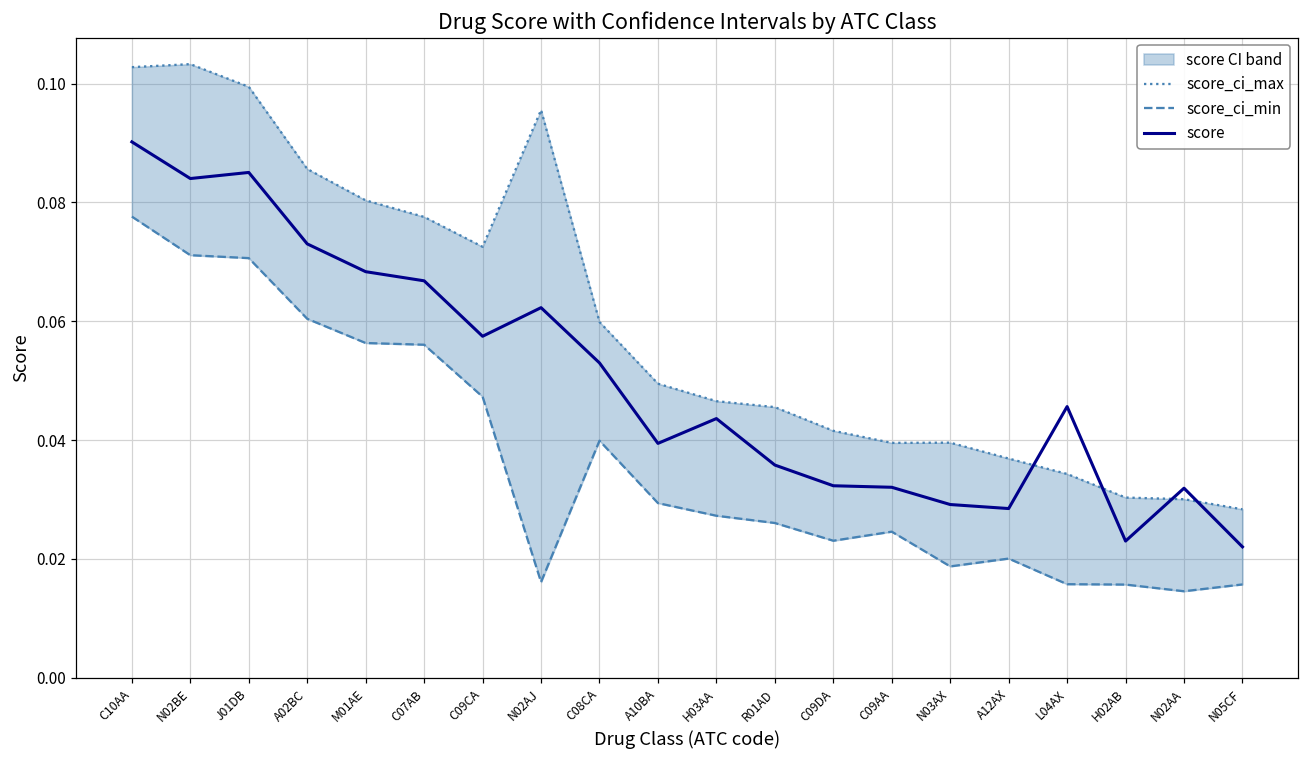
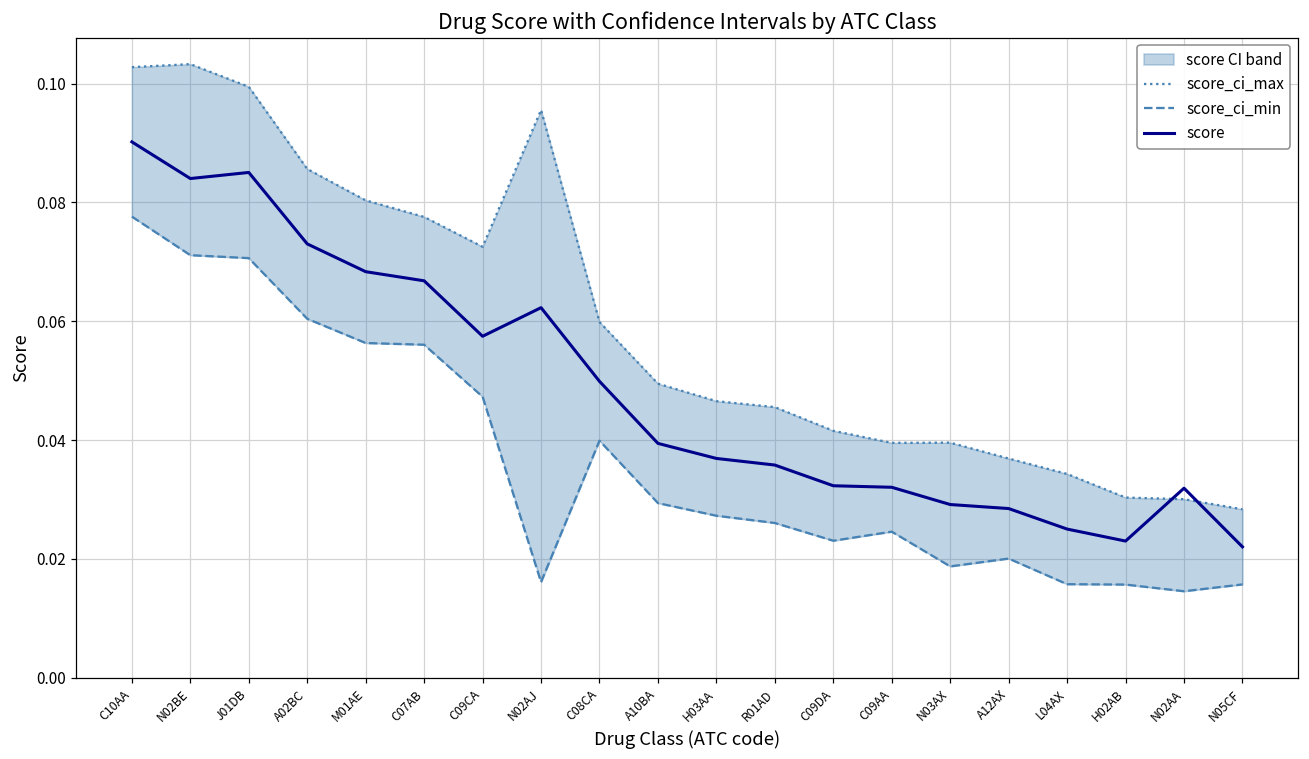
  {
    "score": {
      "C10AA": 0.090,
      "N02BE": 0.084,
      "J01DB": 0.085,
      "A02BC": 0.073,
      "M01AE": 0.068,
      "C07AB": 0.067,
      "C09CA": 0.057,
      "N02AJ": 0.062,
-     "C08CA": 0.053,
+     "C08CA": 0.050,
      "A10BA": 0.039,
-     "H03AA": 0.044,
+     "H03AA": 0.037,
      "R01AD": 0.036,
      "C09DA": 0.032,
      "C09AA": 0.032,
      "N03AX": 0.029,
      "A12AX": 0.028,
-     "L04AX": 0.046,
+     "L04AX": 0.025,
      "H02AB": 0.023,
      "N02AA": 0.032,
      "N05CF": 0.022
    }
  }
